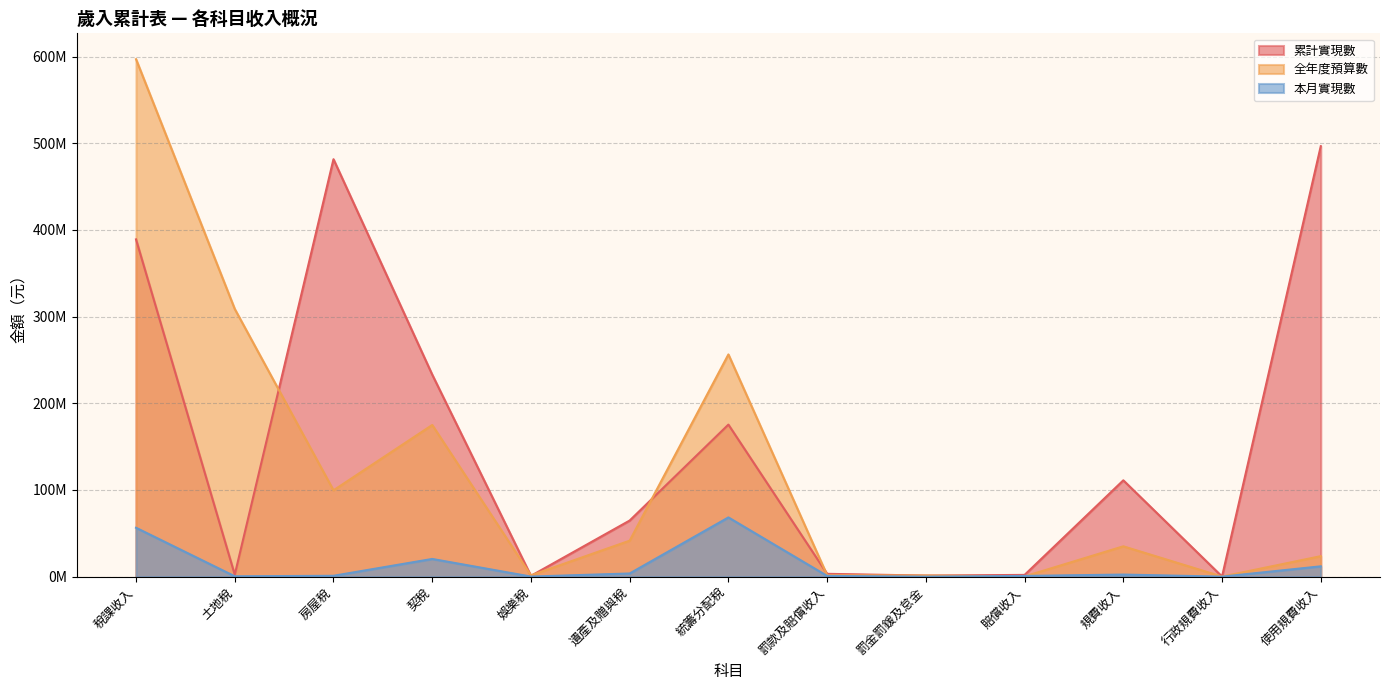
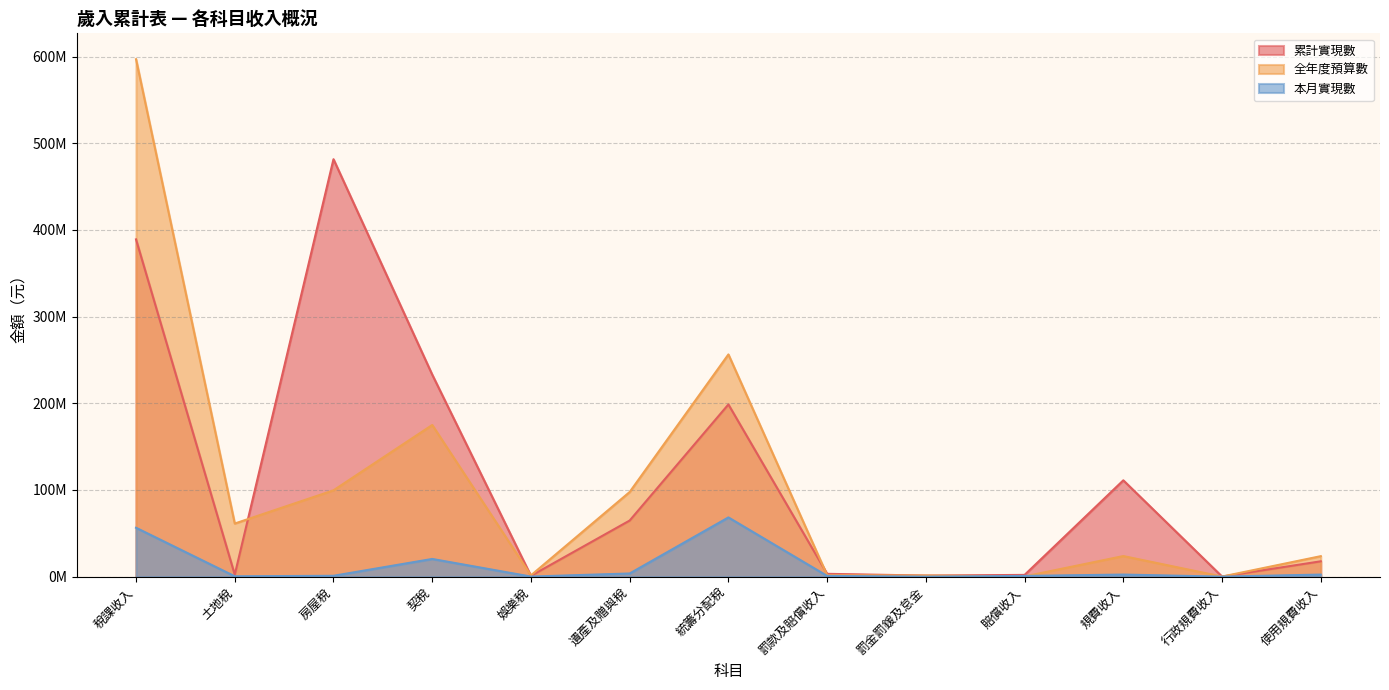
  {
    "累計實現數": {
      "稅課收入": 390000000,
      "房屋稅": 480000000,
      "契稅": 230000000,
      "遺產及贈與稅": 60000000,
-     "統籌分配稅": 180000000,
+     "統籌分配稅": 200000000,
      "規費收入": 110000000,
-     "使用規費收入": 500000000
+     "使用規費收入": 20000000
    },
    "全年度預算數": {
      "稅課收入": 600000000,
-     "土地稅": 310000000,
+     "土地稅": 60000000,
      "房屋稅": 100000000,
      "契稅": 170000000,
-     "遺產及贈與稅": 40000000,
+     "遺產及贈與稅": 100000000,
      "統籌分配稅": 260000000,
-     "規費收入": 30000000,
+     "規費收入": 20000000,
      "使用規費收入": 20000000
    },
    "本月實現數": {
      "稅課收入": 60000000,
      "房屋稅": 0,
      "契稅": 20000000,
      "遺產及贈與稅": 0,
      "統籌分配稅": 70000000,
      "規費收入": 0,
-     "使用規費收入": 10000000
+     "使用規費收入": 0
    }
  }
